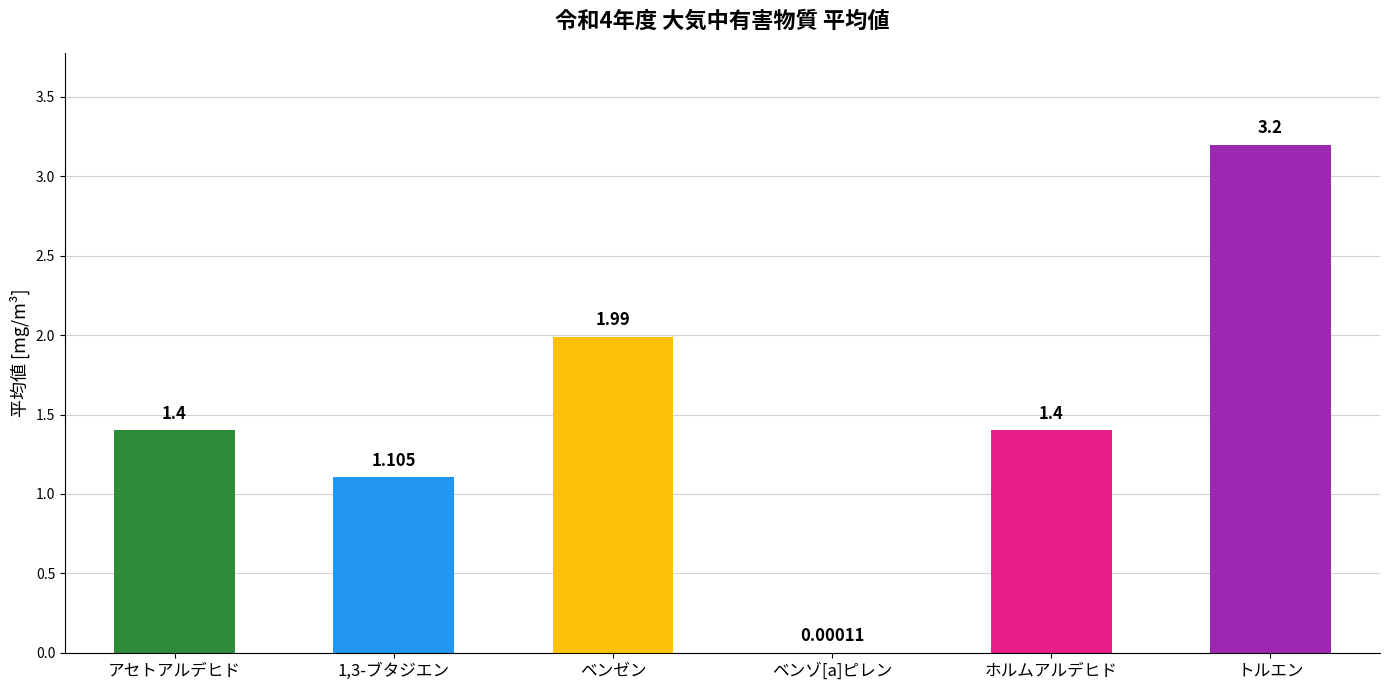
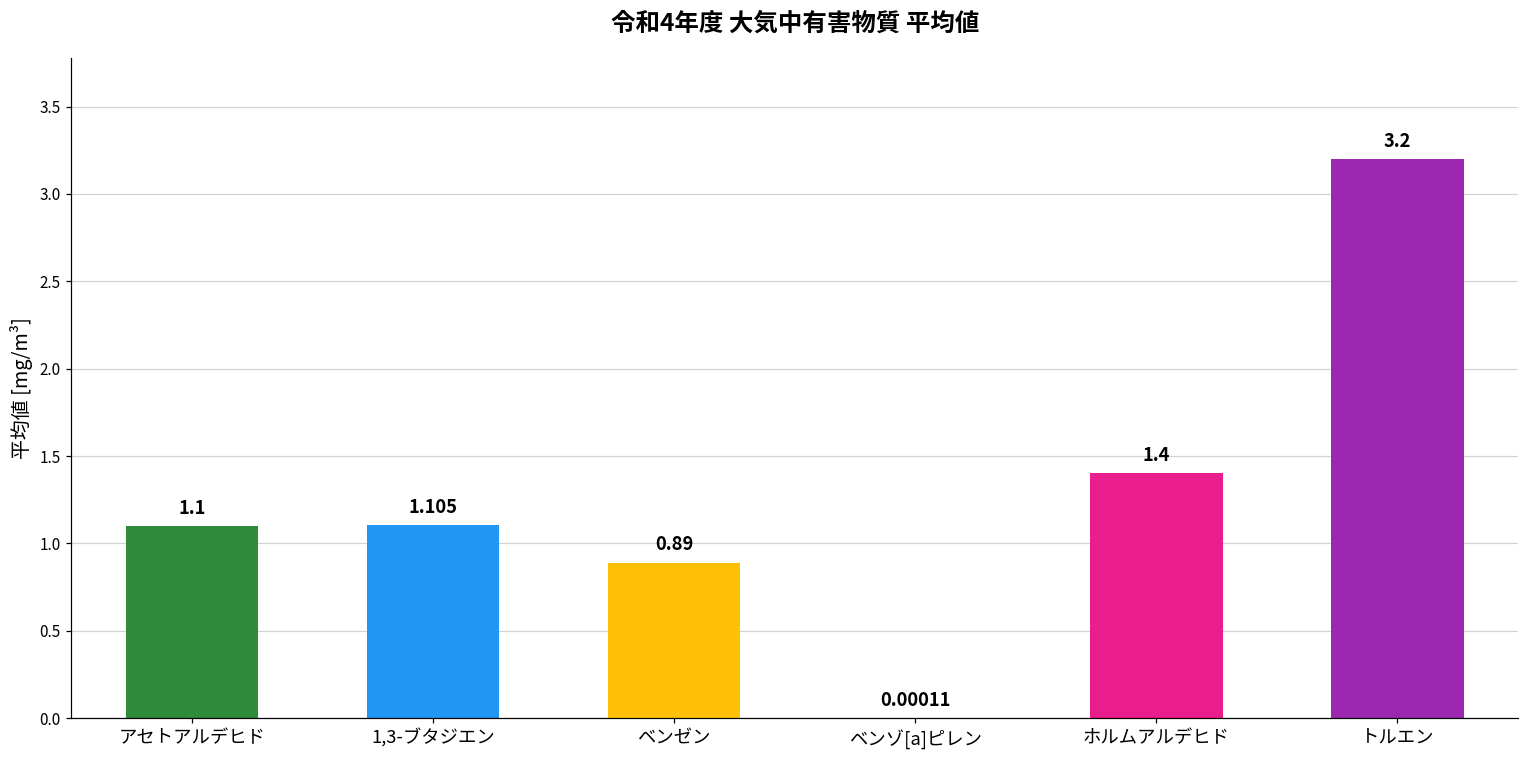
  {
-   "アセトアルデヒド": 1.4,
+   "アセトアルデヒド": 1.1,
    "1,3-ブタジエン": 1.105,
-   "ベンゼン": 1.99,
+   "ベンゼン": 0.89,
    "ベンゾ[a]ピレン": 0.00011,
    "ホルムアルデヒド": 1.4,
    "トルエン": 3.2
  }
